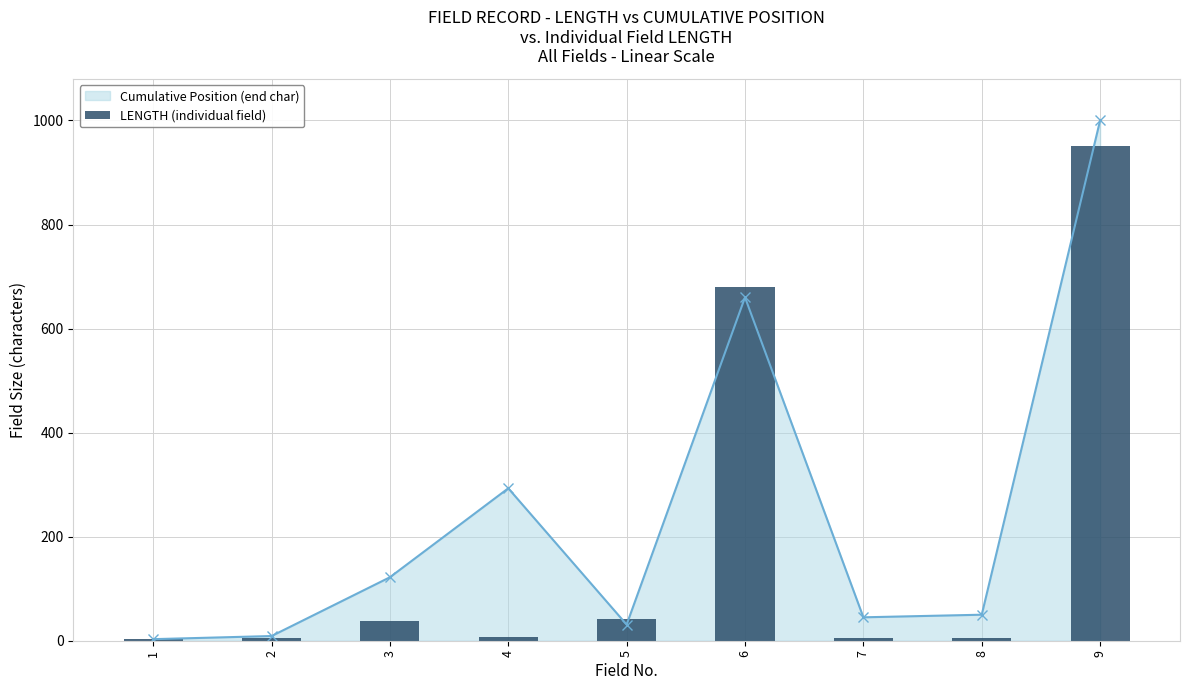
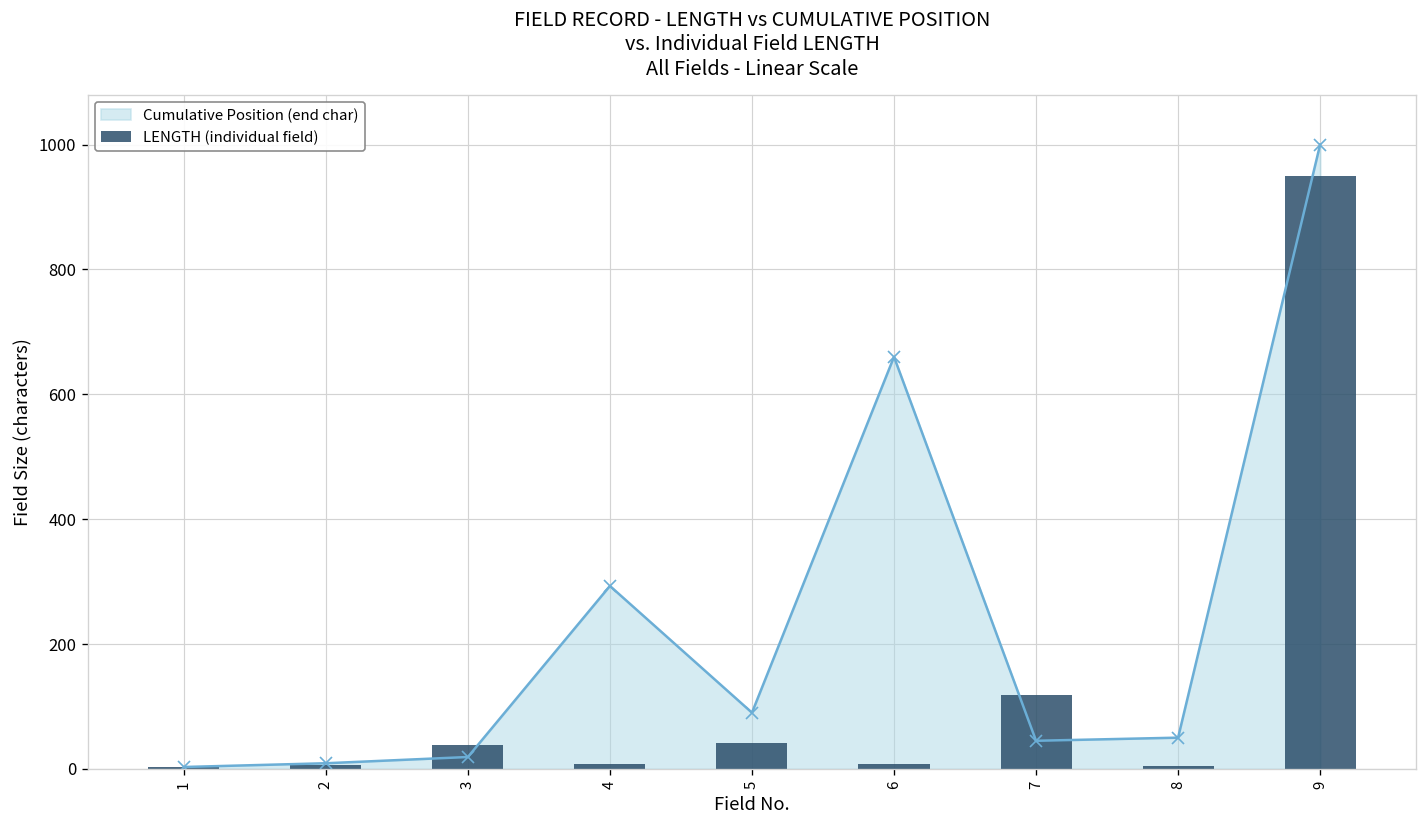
  {
    "Cumulative Position (end char)": {
      "1": 0,
      "2": 10,
-     "3": 120,
+     "3": 20,
      "4": 290,
-     "5": 30,
+     "5": 90,
      "6": 660,
      "7": 50,
      "8": 50,
      "9": 1000
    },
    "LENGTH (individual field)": {
      "2": 10,
      "3": 40,
      "4": 10,
      "5": 40,
-     "6": 680,
-     "7": 10,
+     "6": 10,
+     "7": 120,
      "8": 10,
      "9": 950
    }
  }
